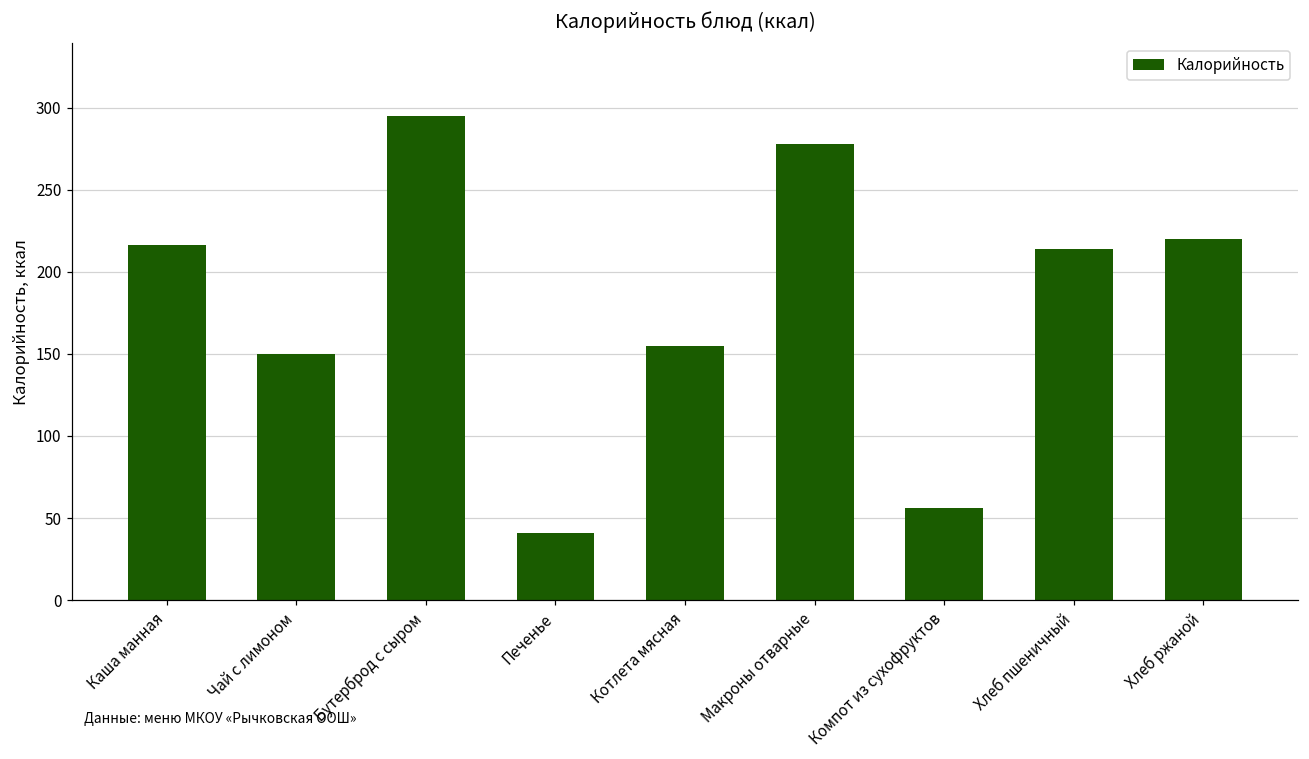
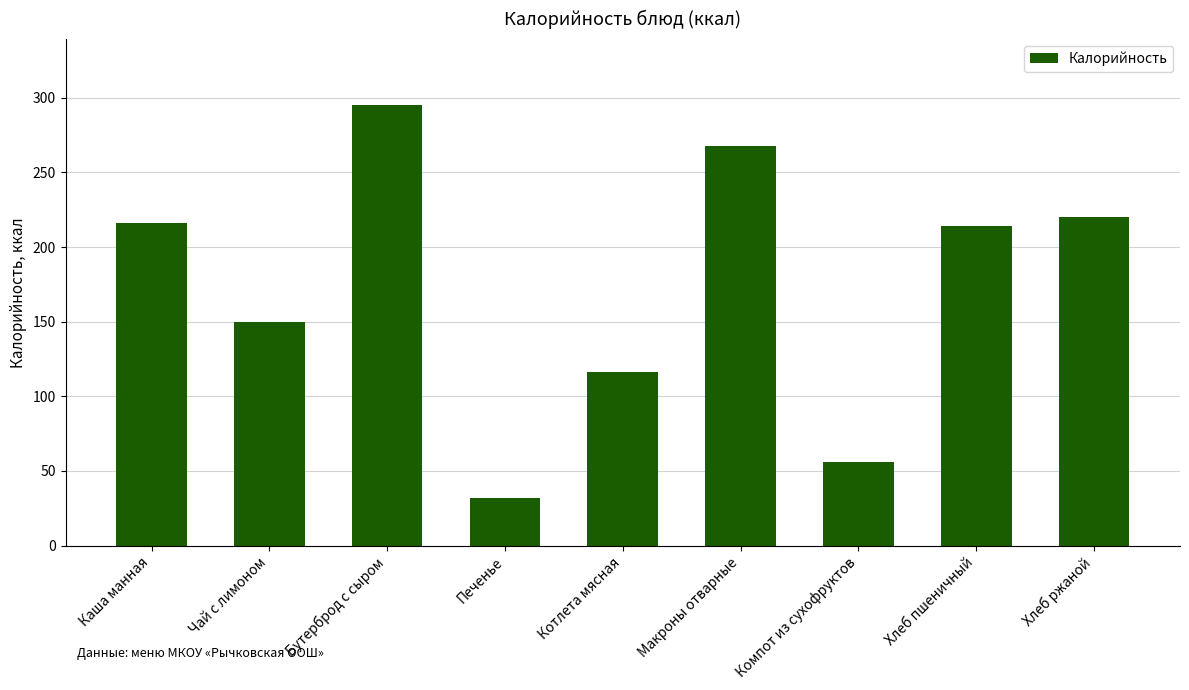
  {
    "Каша манная": 216,
    "Чай с лимоном": 150,
    "Бутерброд с сыром": 295,
-   "Печенье": 41,
-   "Котлета мясная": 155,
-   "Макроны отварные": 278,
+   "Печенье": 32,
+   "Котлета мясная": 116,
+   "Макроны отварные": 268,
    "Компот из сухофруктов": 56,
    "Хлеб пшеничный": 214,
    "Хлеб ржаной": 220
  }
